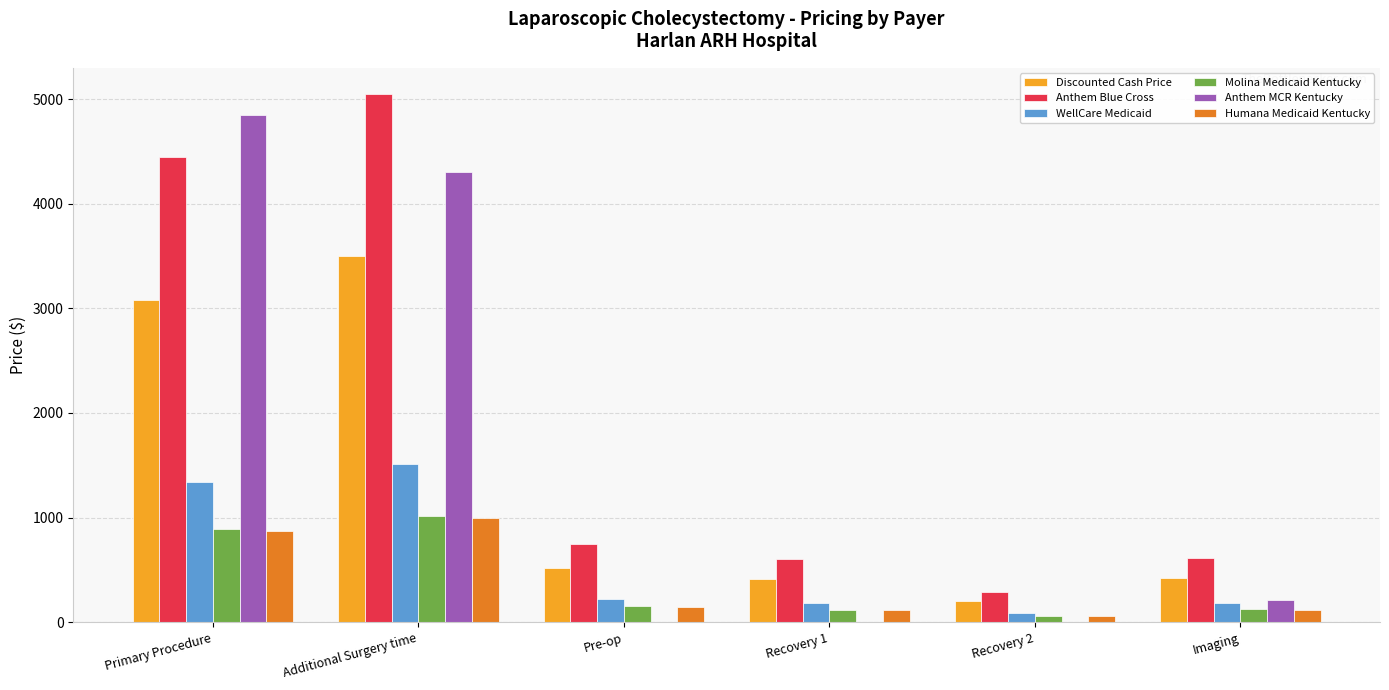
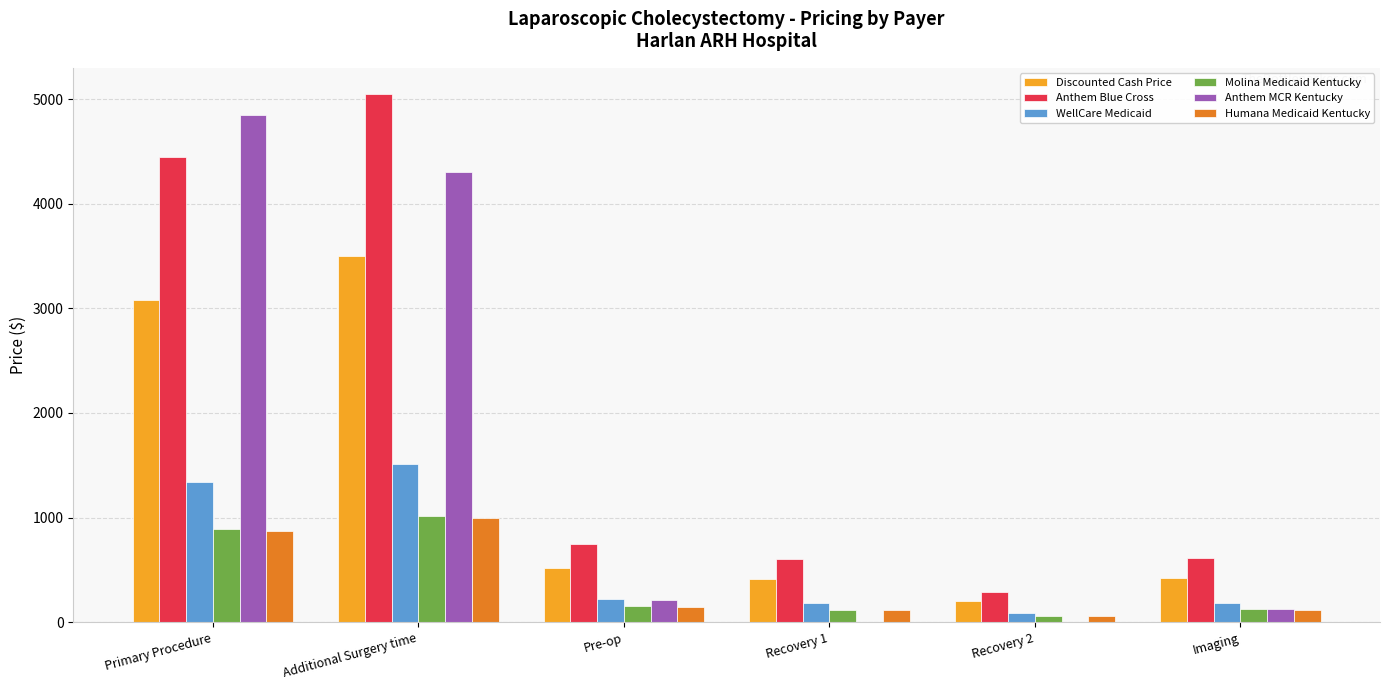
  {
    "Anthem Blue Cross": {
      "Primary Procedure": 4450,
      "Additional Surgery time": 5050,
      "Pre-op": 750,
      "Recovery 1": 600,
      "Recovery 2": 290,
      "Imaging": 610
    },
    "WellCare Medicaid": {
      "Primary Procedure": 1340,
      "Additional Surgery time": 1520,
      "Pre-op": 220,
      "Recovery 1": 180,
      "Recovery 2": 90,
      "Imaging": 180
    },
    "Molina Medicaid Kentucky": {
      "Primary Procedure": 890,
      "Additional Surgery time": 1010,
      "Pre-op": 150,
      "Recovery 1": 120,
      "Recovery 2": 60,
      "Imaging": 120
    },
    "Anthem MCR Kentucky": {
      "Primary Procedure": 4850,
      "Additional Surgery time": 4300,
-     "Pre-op": 0,
+     "Pre-op": 210,
      "Recovery 1": 0,
      "Recovery 2": 0,
-     "Imaging": 210
+     "Imaging": 120
    }
  }
